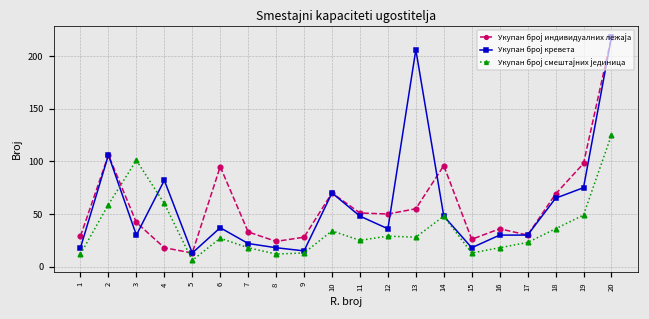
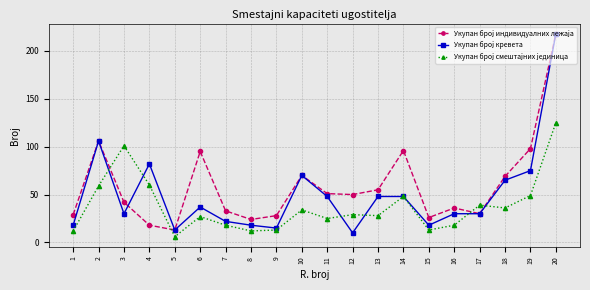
  {
    "Укупан број индивидуалних лежаја": {
      "1": 30,
      "3": 40,
      "4": 20,
      "6": 100,
      "7": 30,
      "8": 20,
      "9": 30,
      "11": 50,
      "12": 50,
      "13": 60,
      "14": 100,
      "15": 30,
      "16": 40,
      "18": 70,
      "19": 100
    },
    "Укупан број кревета": {
      "1": 20,
      "3": 30,
      "4": 80,
      "6": 40,
      "7": 20,
      "8": 20,
      "11": 50,
-     "12": 40,
-     "13": 210,
+     "12": 10,
+     "13": 50,
      "15": 20,
      "16": 30,
      "18": 70,
      "19": 80
    },
    "Укупан број смештајних јединица": {
      "1": 10,
      "2": 60,
      "3": 100,
      "4": 60,
      "5": 10,
      "6": 30,
      "7": 20,
      "8": 10,
      "10": 30,
      "11": 30,
      "12": 30,
      "13": 30,
      "15": 10,
      "16": 20,
-     "17": 20,
+     "17": 40,
      "18": 40,
      "19": 50,
      "20": 130
    }
  }
